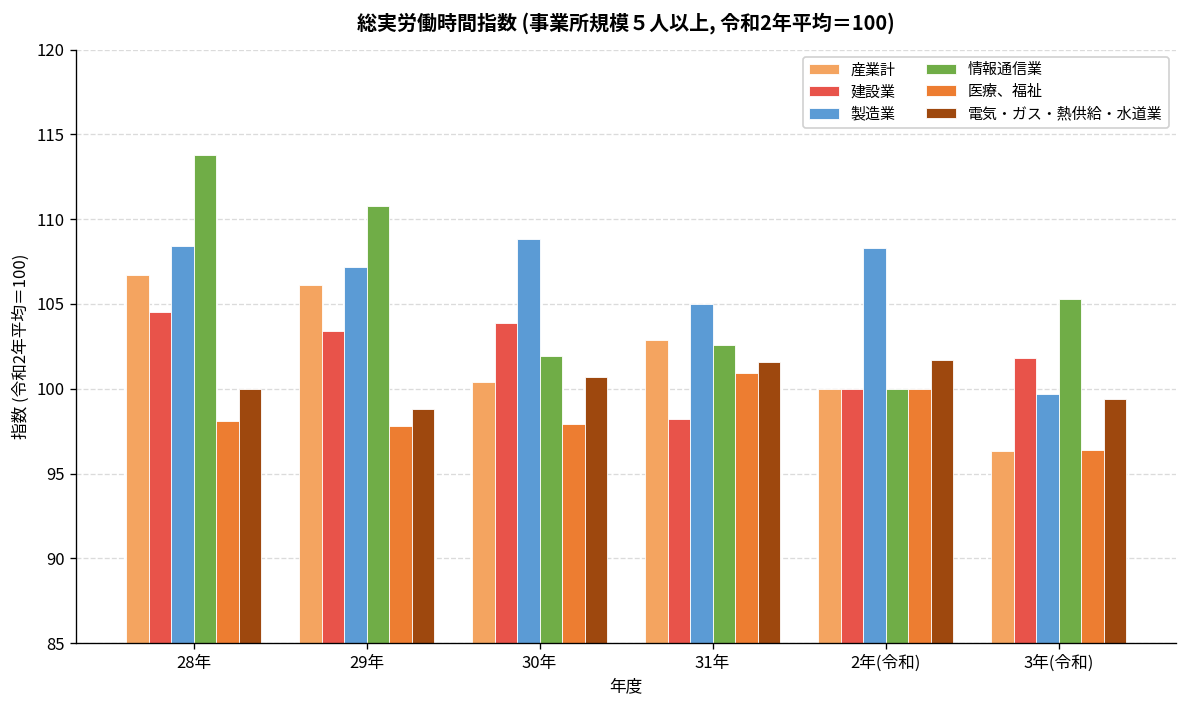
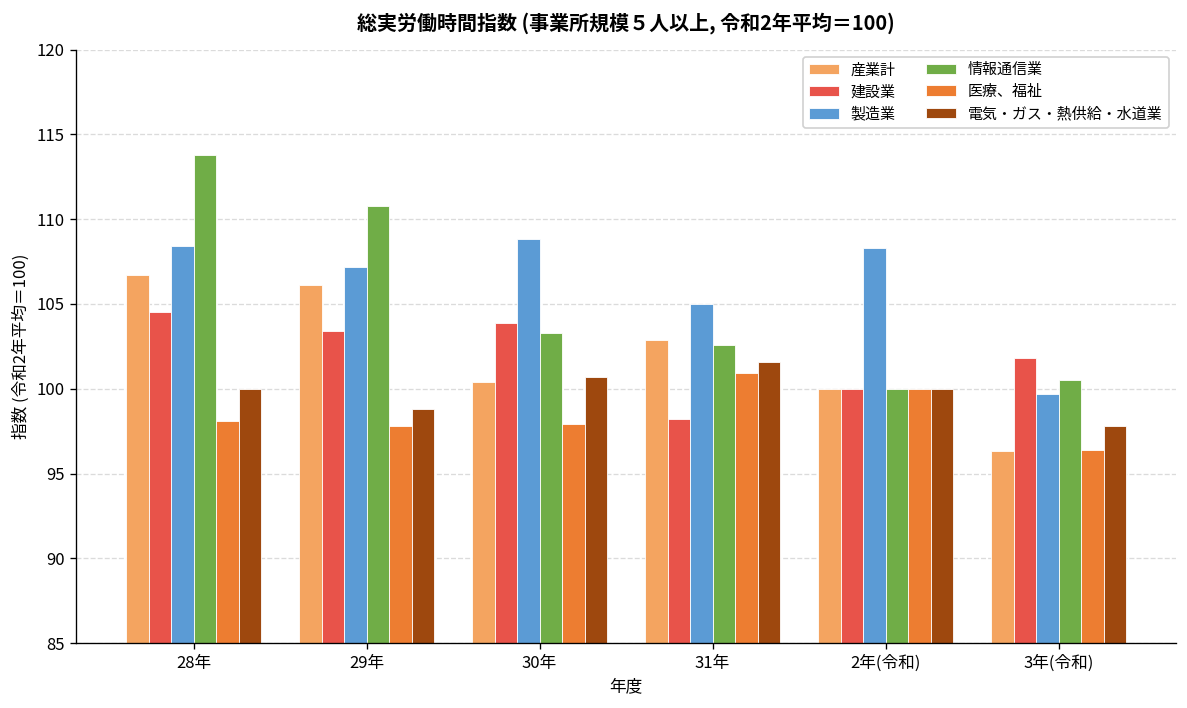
  {
    "産業計": {
      "28年": 106.7,
      "29年": 106.1,
      "30年": 100.4,
      "31年": 102.9,
      "2年(令和)": 100.0,
      "3年(令和)": 96.3
    },
    "製造業": {
      "28年": 108.4,
      "29年": 107.2,
      "30年": 108.8,
      "31年": 105.0,
      "2年(令和)": 108.3,
      "3年(令和)": 99.7
    },
    "情報通信業": {
      "28年": 113.8,
      "29年": 110.8,
-     "30年": 101.9,
+     "30年": 103.3,
      "31年": 102.6,
      "2年(令和)": 100.0,
-     "3年(令和)": 105.3
+     "3年(令和)": 100.5
    },
    "電気・ガス・熱供給・水道業": {
      "28年": 100.0,
      "29年": 98.8,
      "30年": 100.7,
      "31年": 101.6,
-     "2年(令和)": 101.7,
-     "3年(令和)": 99.4
+     "2年(令和)": 100.0,
+     "3年(令和)": 97.8
    }
  }
